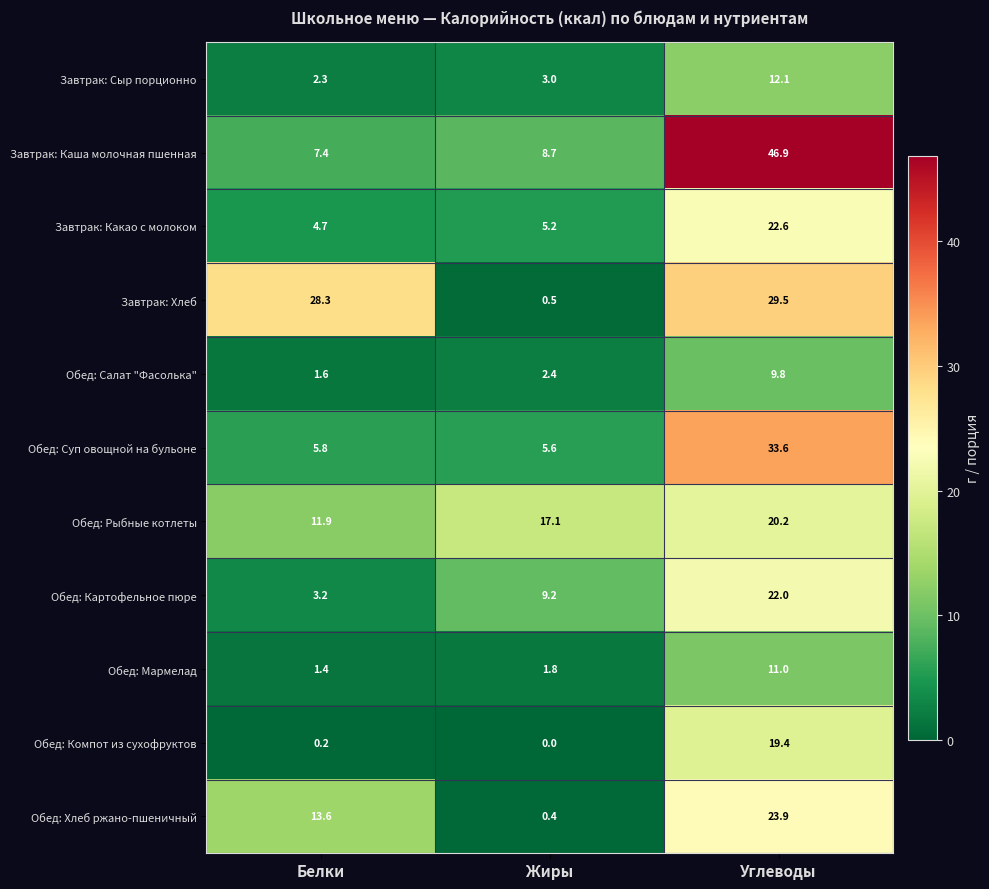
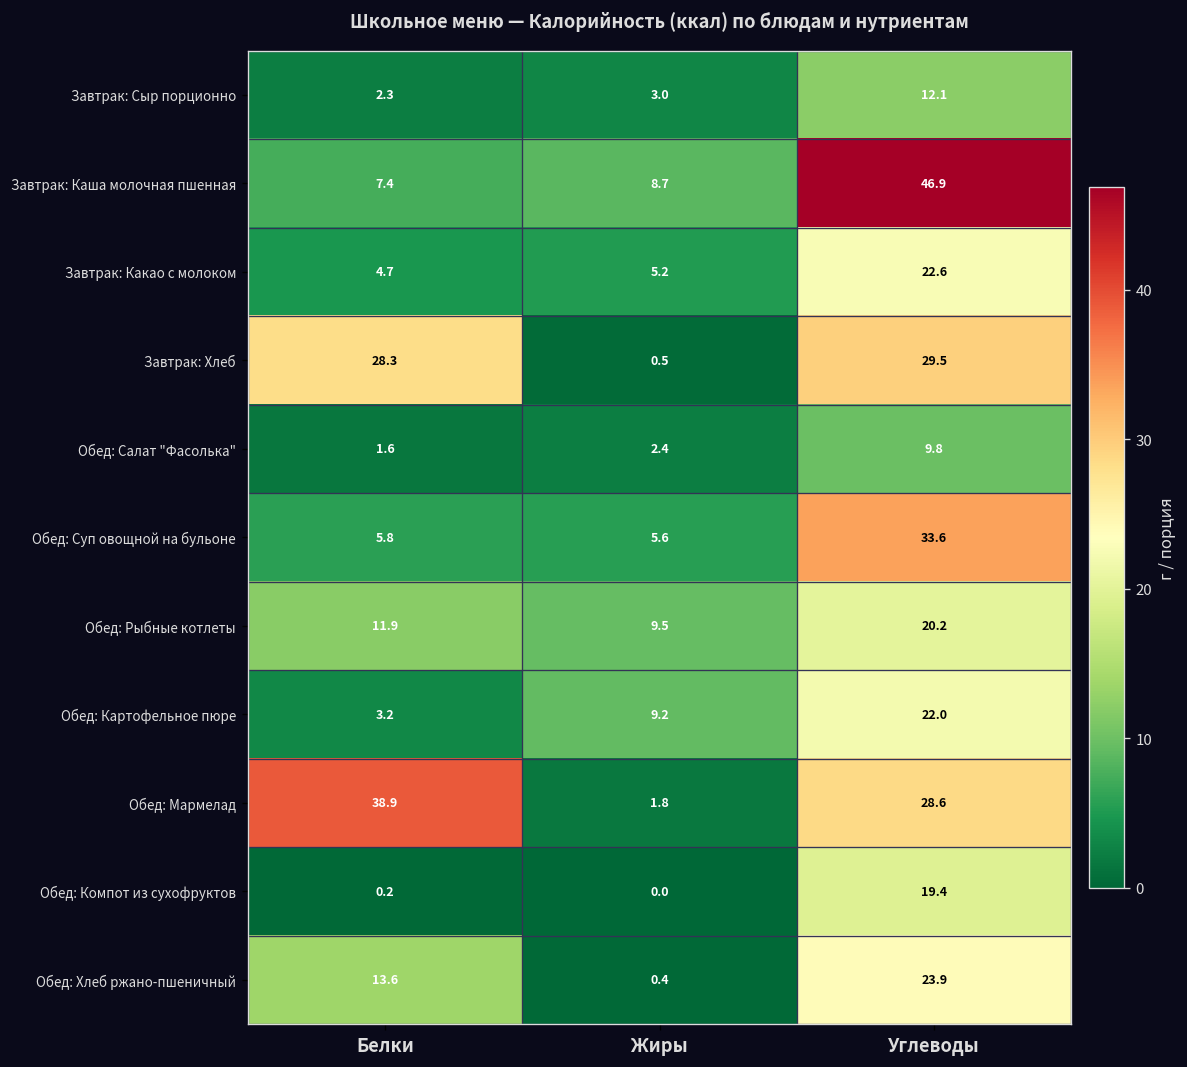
  {
    "Завтрак: Сыр порционно": {
      "Белки": 2.3,
      "Жиры": 3.0,
      "Углеводы": 12.1
    },
    "Завтрак: Каша молочная пшенная": {
      "Белки": 7.4,
      "Жиры": 8.7,
      "Углеводы": 46.9
    },
    "Завтрак: Какао с молоком": {
      "Белки": 4.7,
      "Жиры": 5.2,
      "Углеводы": 22.6
    },
    "Завтрак: Хлеб": {
      "Белки": 28.3,
      "Жиры": 0.5,
      "Углеводы": 29.5
    },
    "Обед: Салат \"Фасолька\"": {
      "Белки": 1.6,
      "Жиры": 2.4,
      "Углеводы": 9.8
    },
    "Обед: Суп овощной на бульоне": {
      "Белки": 5.8,
      "Жиры": 5.6,
      "Углеводы": 33.6
    },
    "Обед: Рыбные котлеты": {
      "Белки": 11.9,
-     "Жиры": 17.1,
+     "Жиры": 9.5,
      "Углеводы": 20.2
    },
    "Обед: Картофельное пюре": {
      "Белки": 3.2,
      "Жиры": 9.2,
      "Углеводы": 22.0
    },
    "Обед: Мармелад": {
-     "Белки": 1.4,
+     "Белки": 38.9,
      "Жиры": 1.8,
-     "Углеводы": 11.0
+     "Углеводы": 28.6
    },
    "Обед: Компот из сухофруктов": {
      "Белки": 0.2,
      "Жиры": 0.0,
      "Углеводы": 19.4
    },
    "Обед: Хлеб ржано-пшеничный": {
      "Белки": 13.6,
      "Жиры": 0.4,
      "Углеводы": 23.9
    }
  }
